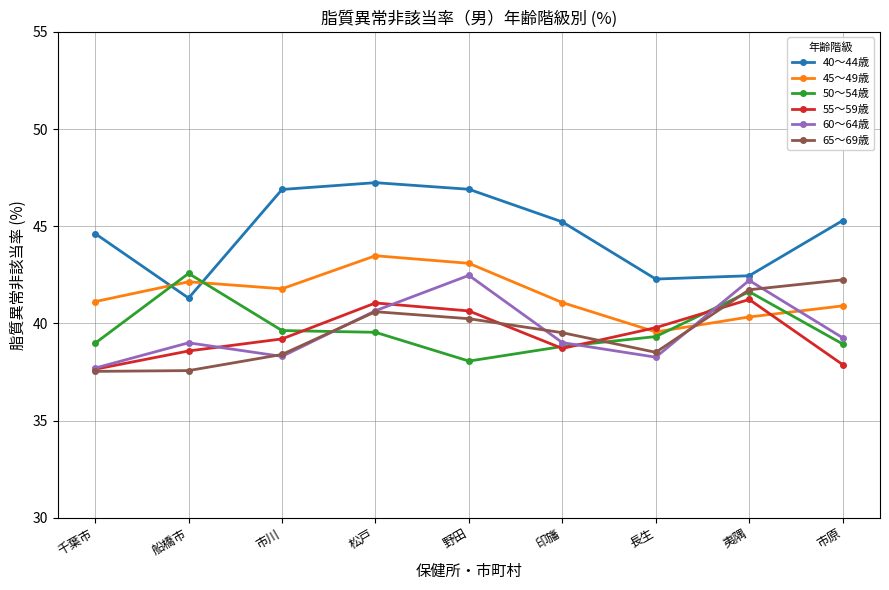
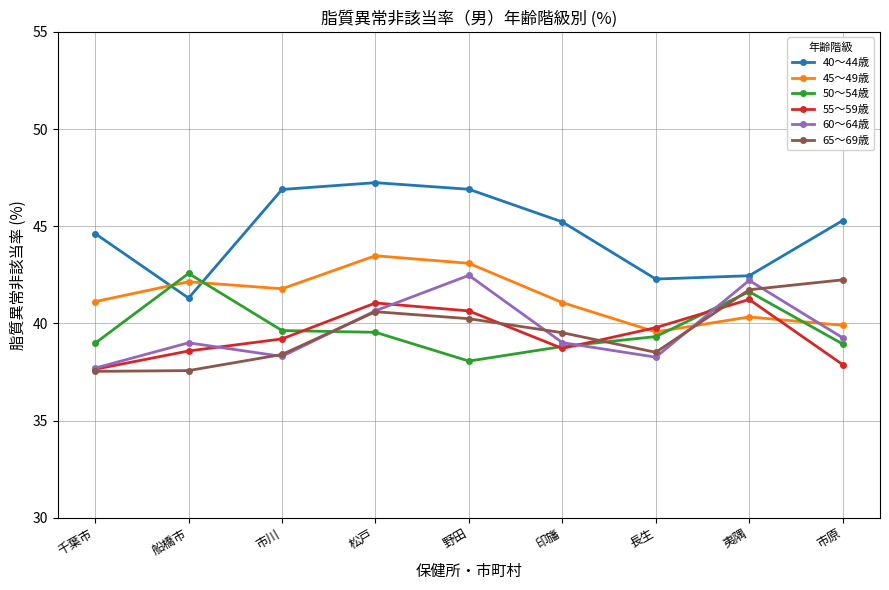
  {
    "40～44歳": {
      "千葉市": 44.6,
      "船橋市": 41.3,
      "市川": 46.9,
      "松戸": 47.2,
      "野田": 46.9,
      "印旛": 45.2,
      "長生": 42.3,
      "夷隅": 42.5,
      "市原": 45.3
    },
    "45～49歳": {
      "千葉市": 41.1,
      "船橋市": 42.1,
      "市川": 41.8,
      "松戸": 43.5,
      "野田": 43.1,
      "印旛": 41.1,
      "長生": 39.6,
      "夷隅": 40.3,
-     "市原": 40.9
+     "市原": 39.9
    },
    "50～54歳": {
      "千葉市": 39.0,
      "船橋市": 42.6,
      "市川": 39.6,
      "松戸": 39.5,
      "野田": 38.1,
      "長生": 39.3,
      "市原": 38.9
    },
    "55～59歳": {
      "船橋市": 38.6,
      "市川": 39.2,
      "松戸": 41.1,
      "野田": 40.6,
      "長生": 39.8,
      "夷隅": 41.2,
      "市原": 37.9
    },
    "60～64歳": {
      "船橋市": 39.0,
      "野田": 42.5,
      "印旛": 39.0,
      "長生": 38.3,
      "夷隅": 42.2,
      "市原": 39.3
    },
    "65～69歳": {
      "船橋市": 37.6,
      "野田": 40.2,
      "印旛": 39.5,
      "長生": 38.5,
      "市原": 42.2
    }
  }
